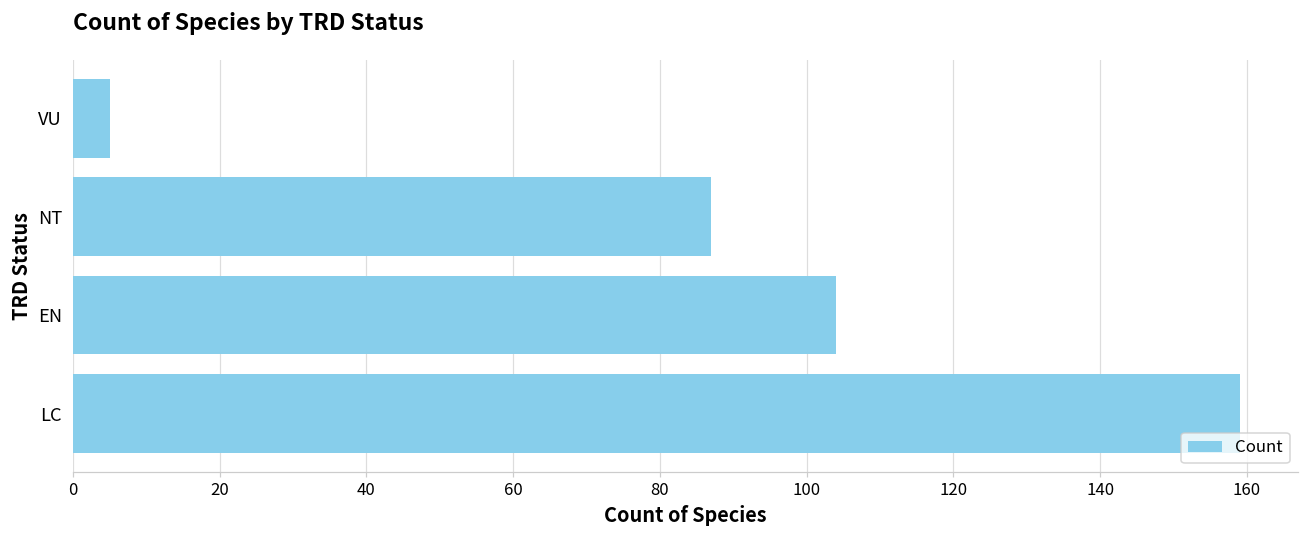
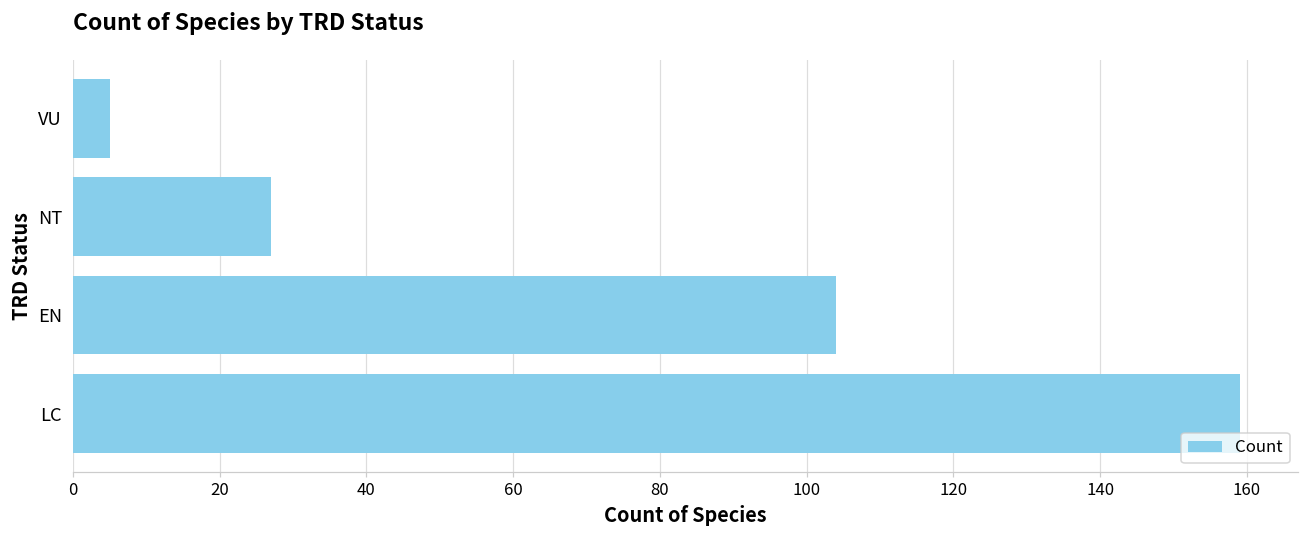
  {
    "VU": 5,
-   "NT": 87,
+   "NT": 27,
    "EN": 104,
    "LC": 159
  }
